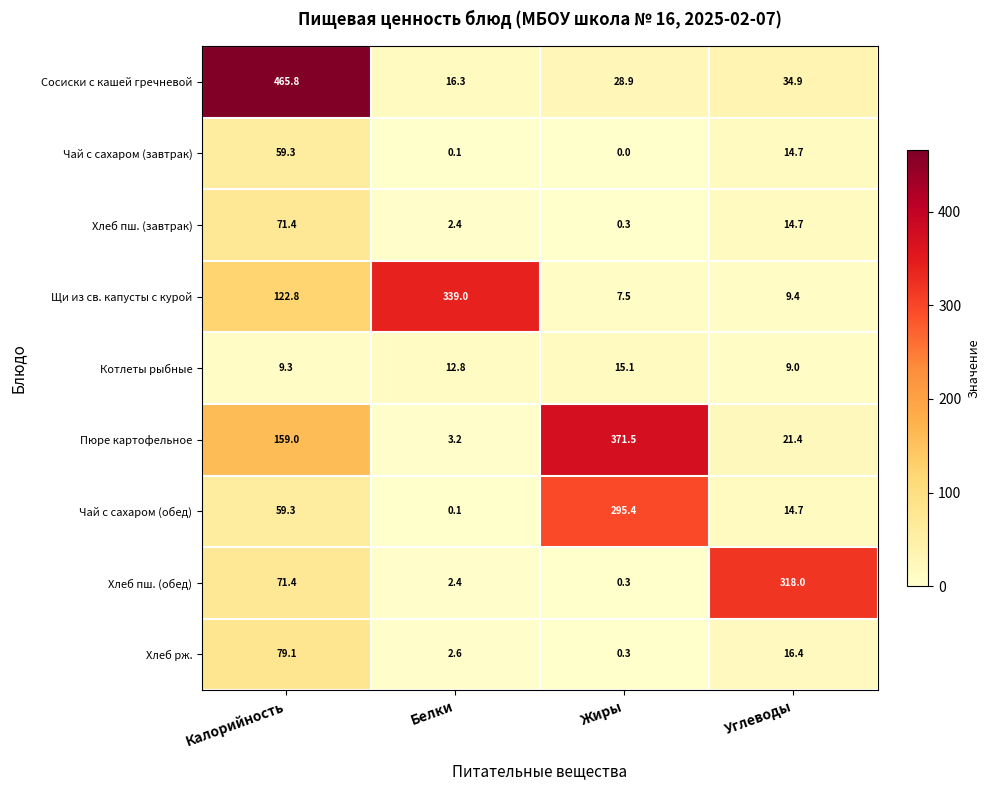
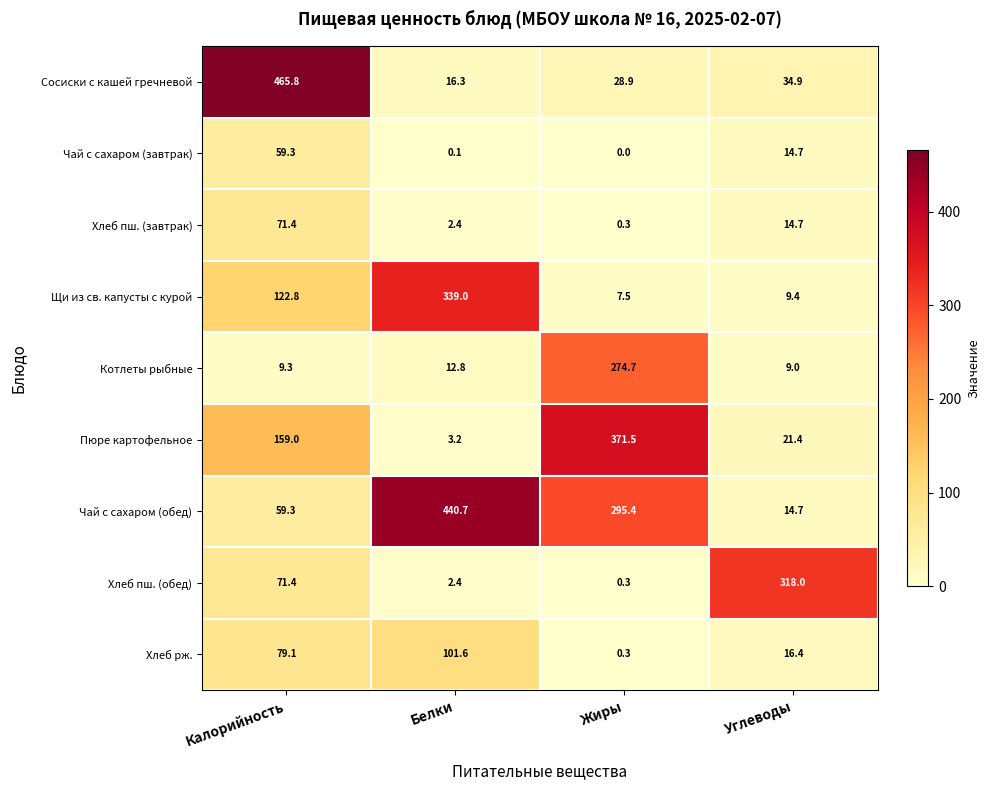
  {
    "Сосиски с кашей гречневой": {
      "Калорийность": 465.8,
      "Белки": 16.3,
      "Жиры": 28.9,
      "Углеводы": 34.9
    },
    "Чай с сахаром (завтрак)": {
      "Калорийность": 59.3,
      "Белки": 0.1,
      "Жиры": 0.0,
      "Углеводы": 14.7
    },
    "Хлеб пш. (завтрак)": {
      "Калорийность": 71.4,
      "Белки": 2.4,
      "Жиры": 0.3,
      "Углеводы": 14.7
    },
    "Щи из св. капусты с курой": {
      "Калорийность": 122.8,
      "Белки": 339.0,
      "Жиры": 7.5,
      "Углеводы": 9.4
    },
    "Котлеты рыбные": {
      "Калорийность": 9.3,
      "Белки": 12.8,
-     "Жиры": 15.1,
+     "Жиры": 274.7,
      "Углеводы": 9.0
    },
    "Пюре картофельное": {
      "Калорийность": 159.0,
      "Белки": 3.2,
      "Жиры": 371.5,
      "Углеводы": 21.4
    },
    "Чай с сахаром (обед)": {
      "Калорийность": 59.3,
-     "Белки": 0.1,
+     "Белки": 440.7,
      "Жиры": 295.4,
      "Углеводы": 14.7
    },
    "Хлеб пш. (обед)": {
      "Калорийность": 71.4,
      "Белки": 2.4,
      "Жиры": 0.3,
      "Углеводы": 318.0
    },
    "Хлеб рж.": {
      "Калорийность": 79.1,
-     "Белки": 2.6,
+     "Белки": 101.6,
      "Жиры": 0.3,
      "Углеводы": 16.4
    }
  }
